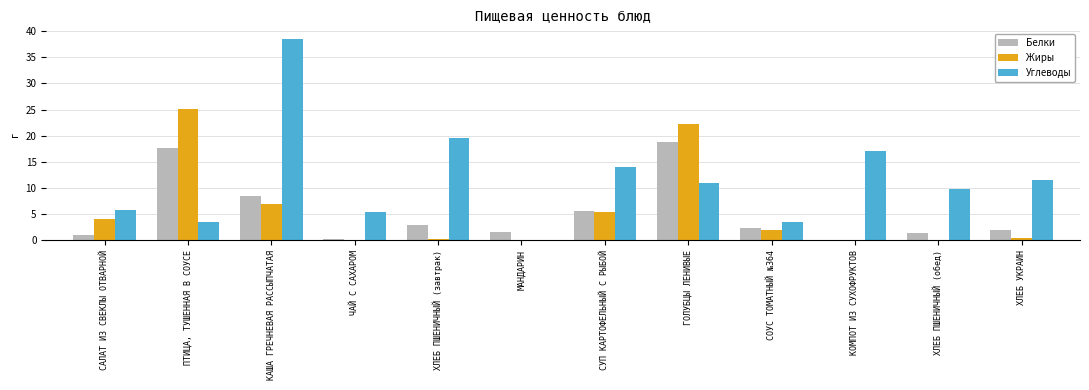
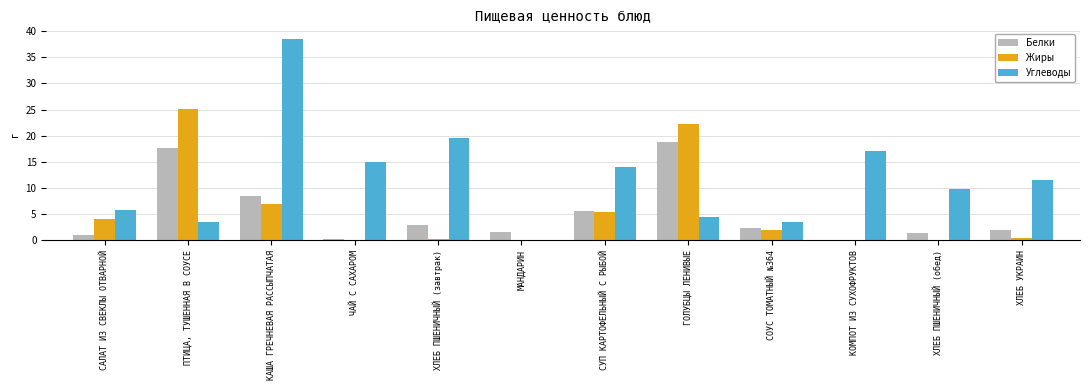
  {
    "Белки": {
      "САЛАТ ИЗ СВЕКЛЫ ОТВАРНОЙ": 1,
      "ПТИЦА, ТУШЕННАЯ В СОУСЕ": 18,
      "КАША ГРЕЧНЕВАЯ РАССЫПЧАТАЯ": 9,
      "ХЛЕБ ПШЕНИЧНЫЙ (завтрак)": 3,
      "МАНДАРИН": 2,
      "СУП КАРТОФЕЛЬНЫЙ С РЫБОЙ": 6,
      "ГОЛУБЦЫ ЛЕНИВЫЕ": 19,
      "СОУС ТОМАТНЫЙ №364": 2,
      "КОМПОТ ИЗ СУХОФРУКТОВ": 0,
      "ХЛЕБ ПШЕНИЧНЫЙ (обед)": 1,
      "ХЛЕБ УКРАИН": 2
    },
    "Жиры": {
      "САЛАТ ИЗ СВЕКЛЫ ОТВАРНОЙ": 4,
      "ПТИЦА, ТУШЕННАЯ В СОУСЕ": 25,
      "КАША ГРЕЧНЕВАЯ РАССЫПЧАТАЯ": 7,
      "ЧАЙ С САХАРОМ": 0,
      "МАНДАРИН": 0,
      "СУП КАРТОФЕЛЬНЫЙ С РЫБОЙ": 5,
      "ГОЛУБЦЫ ЛЕНИВЫЕ": 22,
      "СОУС ТОМАТНЫЙ №364": 2,
      "КОМПОТ ИЗ СУХОФРУКТОВ": 0
    },
    "Углеводы": {
      "САЛАТ ИЗ СВЕКЛЫ ОТВАРНОЙ": 6,
      "ПТИЦА, ТУШЕННАЯ В СОУСЕ": 3,
      "КАША ГРЕЧНЕВАЯ РАССЫПЧАТАЯ": 38,
-     "ЧАЙ С САХАРОМ": 5,
+     "ЧАЙ С САХАРОМ": 15,
      "ХЛЕБ ПШЕНИЧНЫЙ (завтрак)": 19,
      "МАНДАРИН": 0,
      "СУП КАРТОФЕЛЬНЫЙ С РЫБОЙ": 14,
-     "ГОЛУБЦЫ ЛЕНИВЫЕ": 11,
+     "ГОЛУБЦЫ ЛЕНИВЫЕ": 5,
      "СОУС ТОМАТНЫЙ №364": 4,
      "КОМПОТ ИЗ СУХОФРУКТОВ": 17,
      "ХЛЕБ ПШЕНИЧНЫЙ (обед)": 10,
      "ХЛЕБ УКРАИН": 12
    }
  }
